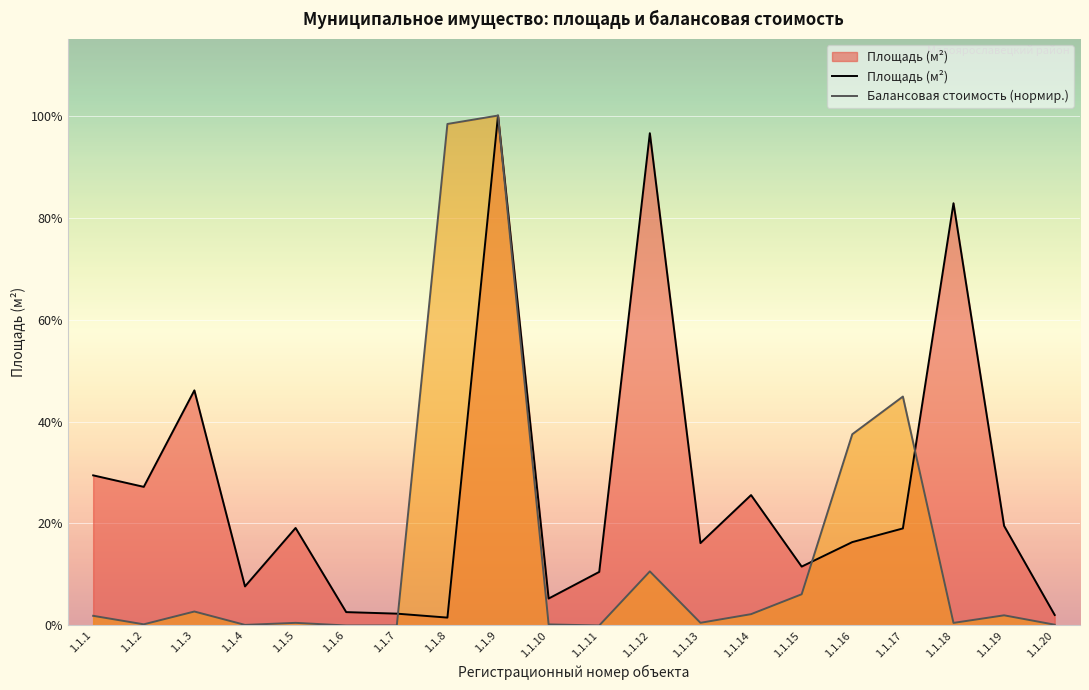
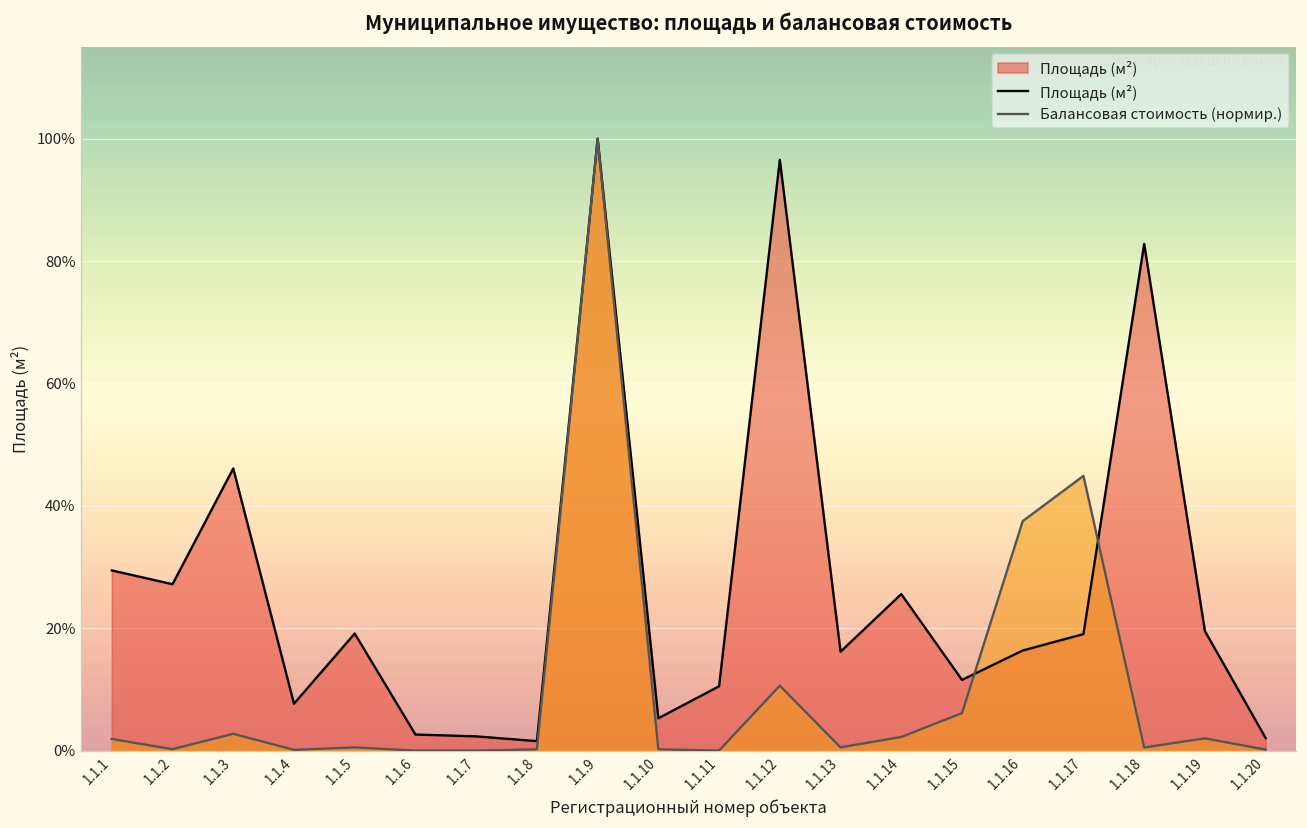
  {
    "Балансовая стоимость (нормир.)": {
      "1.1.1": "2%",
      "1.1.2": "0%",
      "1.1.3": "3%",
      "1.1.4": "0%",
      "1.1.5": "1%",
      "1.1.6": "0%",
      "1.1.7": "0%",
-     "1.1.8": "98%",
+     "1.1.8": "0%",
      "1.1.10": "0%",
      "1.1.11": "0%",
      "1.1.12": "11%",
      "1.1.13": "1%",
      "1.1.14": "2%",
      "1.1.15": "6%",
      "1.1.16": "37%",
      "1.1.17": "45%",
      "1.1.18": "1%",
      "1.1.19": "2%",
      "1.1.20": "0%"
    }
  }
